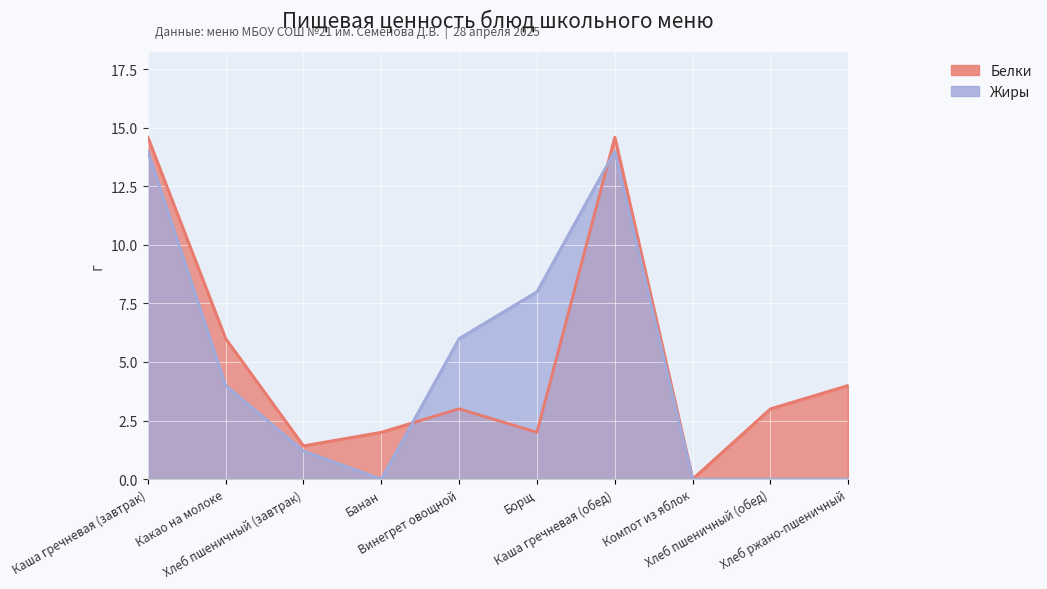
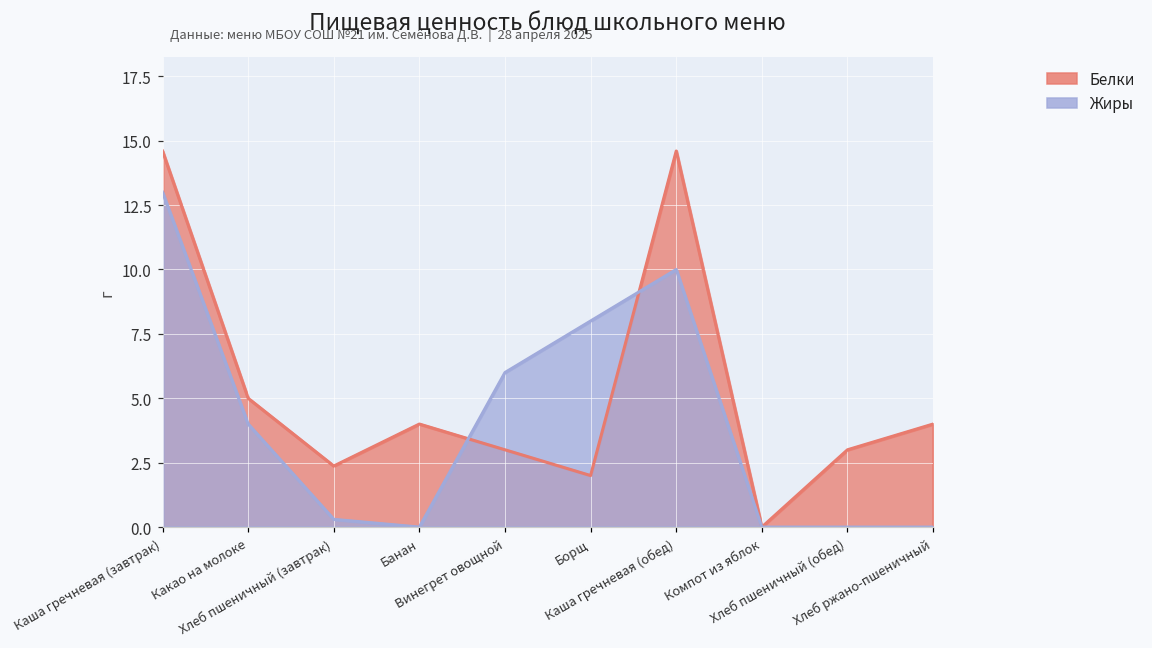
  {
    "Белки": {
      "Каша гречневая (завтрак)": 14.6,
-     "Какао на молоке": 6,
-     "Хлеб пшеничный (завтрак)": 1.4,
-     "Банан": 2,
+     "Какао на молоке": 5,
+     "Хлеб пшеничный (завтрак)": 2.4,
+     "Банан": 4,
      "Винегрет овощной": 3.0,
      "Борщ": 2.0,
      "Каша гречневая (обед)": 14.6,
      "Хлеб пшеничный (обед)": 3.0,
      "Хлеб ржано-пшеничный": 4.0
    },
    "Жиры": {
-     "Каша гречневая (завтрак)": 14,
+     "Каша гречневая (завтрак)": 13,
      "Какао на молоке": 4.0,
-     "Хлеб пшеничный (завтрак)": 1.2,
+     "Хлеб пшеничный (завтрак)": 0.3,
      "Банан": 0.0,
      "Винегрет овощной": 6.0,
      "Борщ": 8.0,
-     "Каша гречневая (обед)": 14,
+     "Каша гречневая (обед)": 10,
      "Хлеб пшеничный (обед)": 0.0,
      "Хлеб ржано-пшеничный": 0.0
    }
  }
